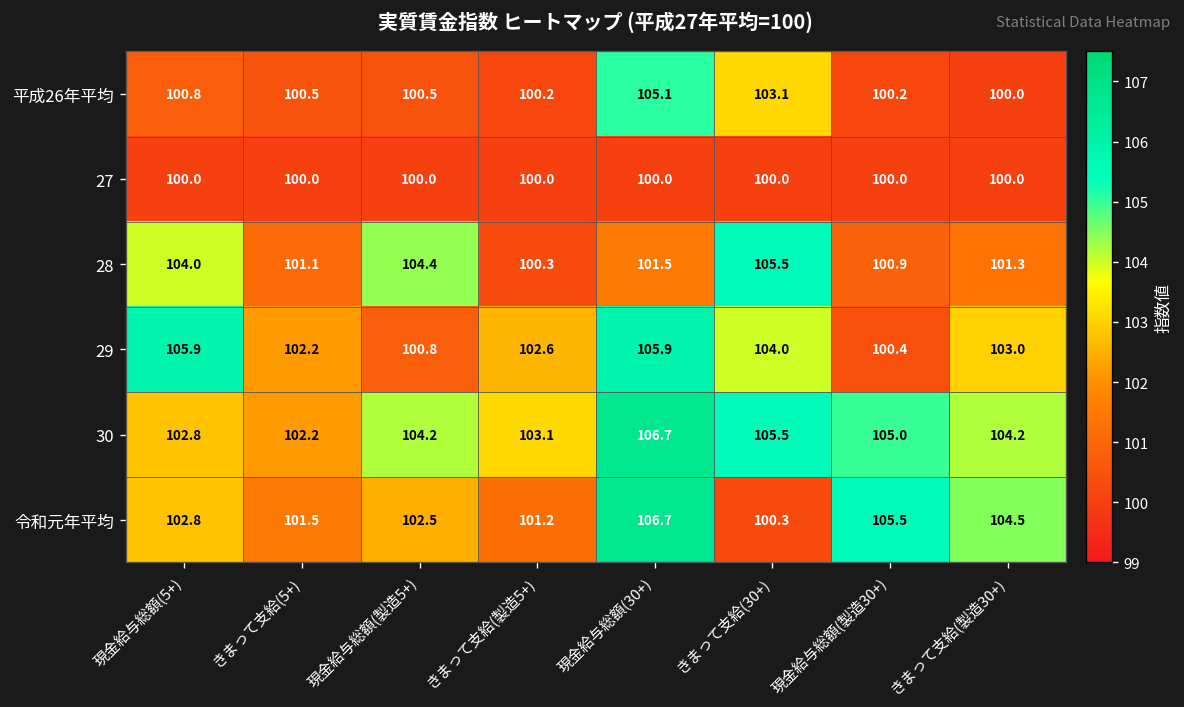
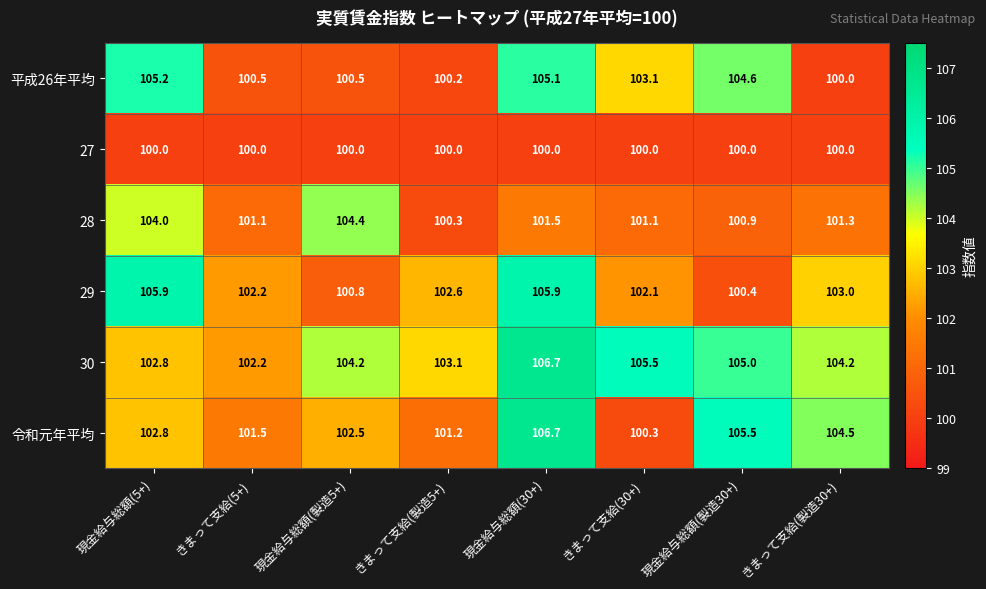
  {
    "平成26年平均": {
-     "現金給与総額(5+)": 100.8,
+     "現金給与総額(5+)": 105.2,
      "きまって支給(5+)": 100.5,
      "現金給与総額(製造5+)": 100.5,
      "きまって支給(製造5+)": 100.2,
      "現金給与総額(30+)": 105.1,
      "きまって支給(30+)": 103.1,
-     "現金給与総額(製造30+)": 100.2,
+     "現金給与総額(製造30+)": 104.6,
      "きまって支給(製造30+)": 100.0
    },
    "27": {
      "現金給与総額(5+)": 100.0,
      "きまって支給(5+)": 100.0,
      "現金給与総額(製造5+)": 100.0,
      "きまって支給(製造5+)": 100.0,
      "現金給与総額(30+)": 100.0,
      "きまって支給(30+)": 100.0,
      "現金給与総額(製造30+)": 100.0,
      "きまって支給(製造30+)": 100.0
    },
    "28": {
      "現金給与総額(5+)": 104.0,
      "きまって支給(5+)": 101.1,
      "現金給与総額(製造5+)": 104.4,
      "きまって支給(製造5+)": 100.3,
      "現金給与総額(30+)": 101.5,
-     "きまって支給(30+)": 105.5,
+     "きまって支給(30+)": 101.1,
      "現金給与総額(製造30+)": 100.9,
      "きまって支給(製造30+)": 101.3
    },
    "29": {
      "現金給与総額(5+)": 105.9,
      "きまって支給(5+)": 102.2,
      "現金給与総額(製造5+)": 100.8,
      "きまって支給(製造5+)": 102.6,
      "現金給与総額(30+)": 105.9,
-     "きまって支給(30+)": 104.0,
+     "きまって支給(30+)": 102.1,
      "現金給与総額(製造30+)": 100.4,
      "きまって支給(製造30+)": 103.0
    },
    "30": {
      "現金給与総額(5+)": 102.8,
      "きまって支給(5+)": 102.2,
      "現金給与総額(製造5+)": 104.2,
      "きまって支給(製造5+)": 103.1,
      "現金給与総額(30+)": 106.7,
      "きまって支給(30+)": 105.5,
      "現金給与総額(製造30+)": 105.0,
      "きまって支給(製造30+)": 104.2
    },
    "令和元年平均": {
      "現金給与総額(5+)": 102.8,
      "きまって支給(5+)": 101.5,
      "現金給与総額(製造5+)": 102.5,
      "きまって支給(製造5+)": 101.2,
      "現金給与総額(30+)": 106.7,
      "きまって支給(30+)": 100.3,
      "現金給与総額(製造30+)": 105.5,
      "きまって支給(製造30+)": 104.5
    }
  }
